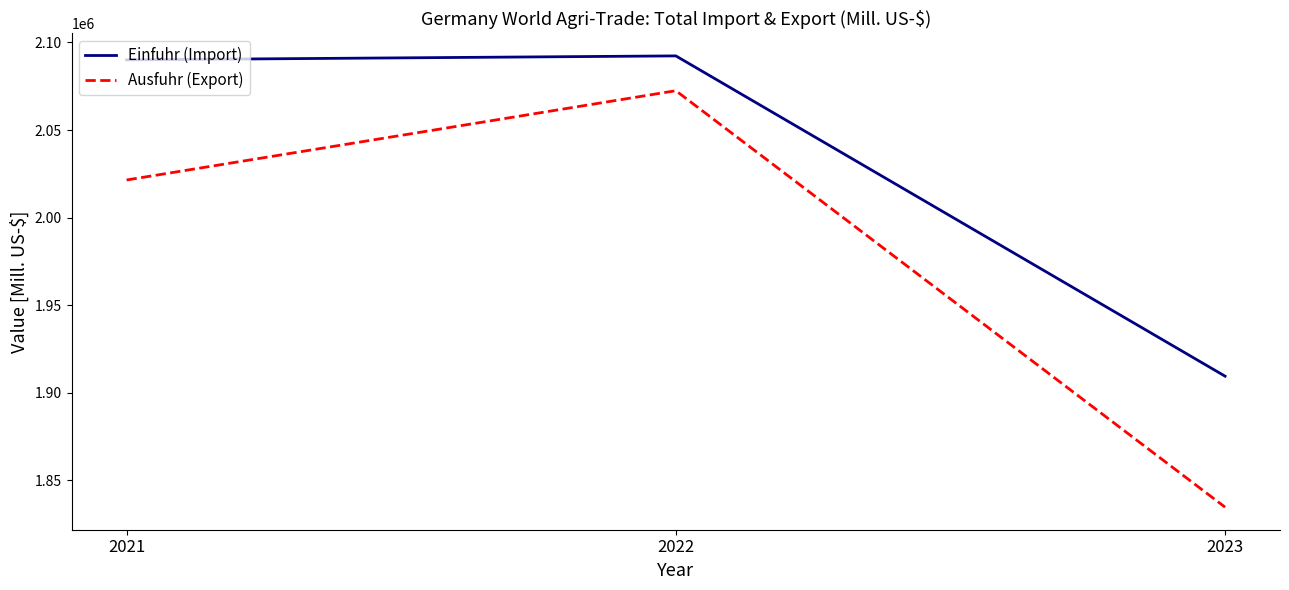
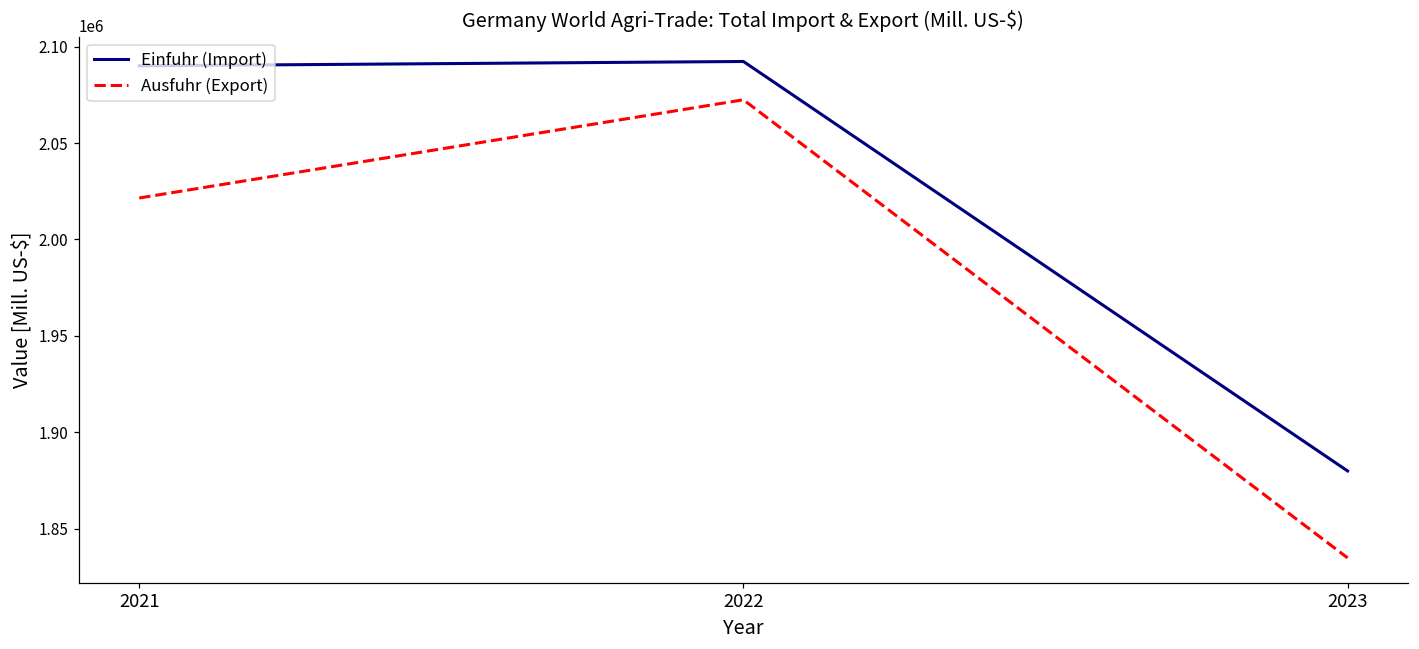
  {
    "Einfuhr (Import)": {
      "2022": 2092000,
-     "2023": 1910000
+     "2023": 1880000
    },
    "Ausfuhr (Export)": {
      "2021": 2021000,
      "2022": 2072000,
      "2023": 1835000
    }
  }
